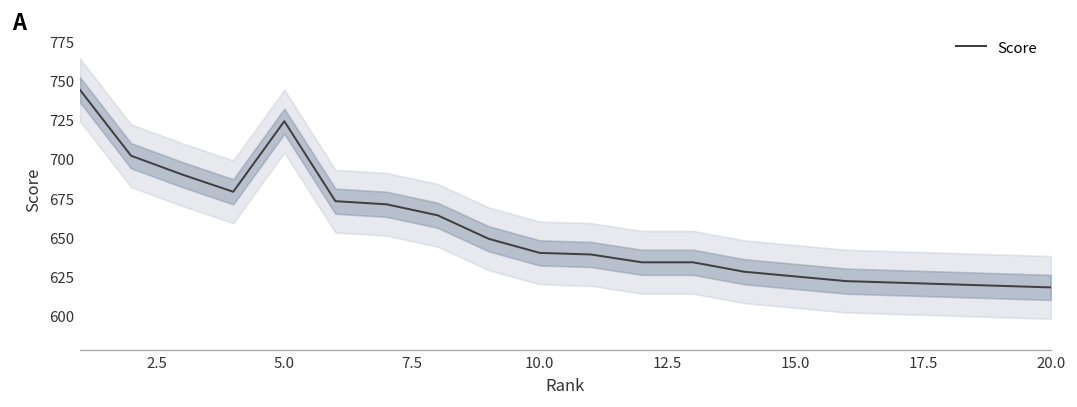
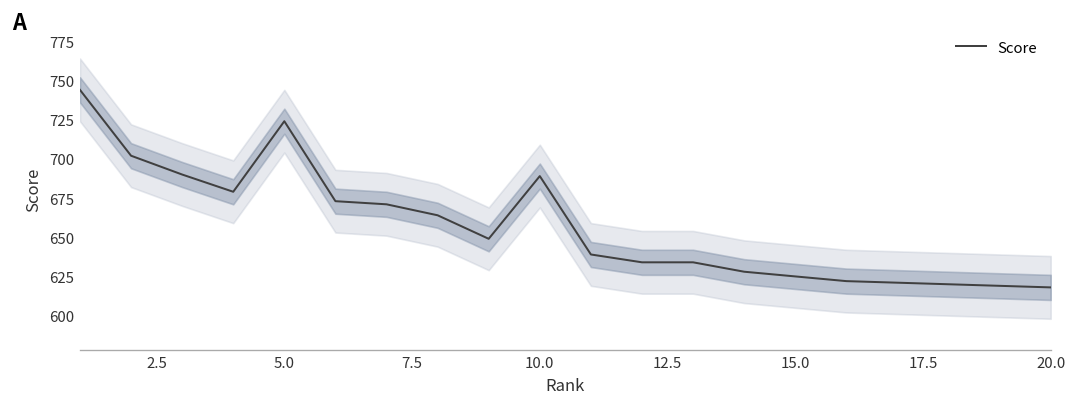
  {
    "Score": {
      "5.0": 724,
-     "10.0": 640,
+     "10.0": 689,
      "15.0": 625,
      "20.0": 618
    }
  }
